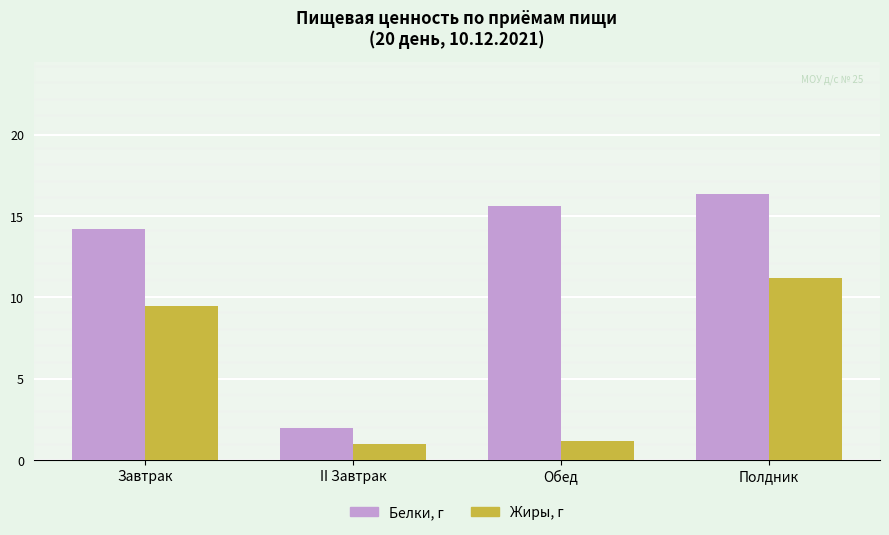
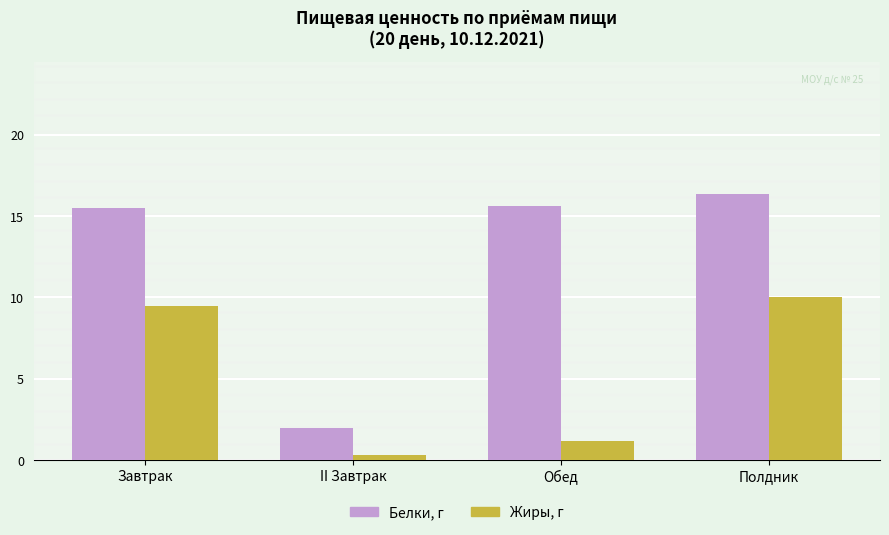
  {
    "Белки, г": {
-     "Завтрак": 14.2,
+     "Завтрак": 15.5,
      "II Завтрак": 2.0,
      "Обед": 15.6,
      "Полдник": 16.3
    },
    "Жиры, г": {
      "Завтрак": 9.5,
-     "II Завтрак": 1.0,
+     "II Завтрак": 0.3,
      "Обед": 1.2,
-     "Полдник": 11.2
+     "Полдник": 10.0
    }
  }
